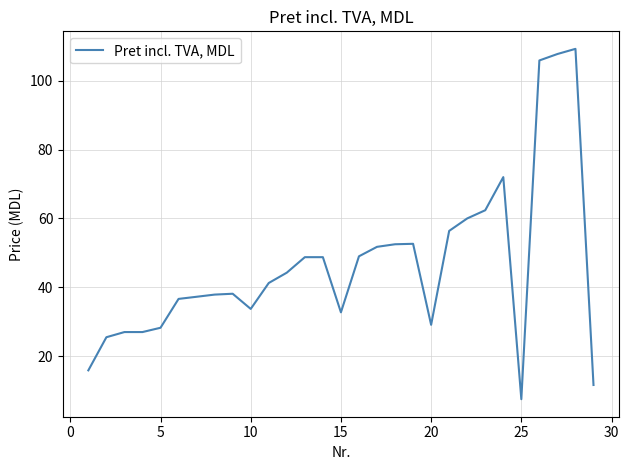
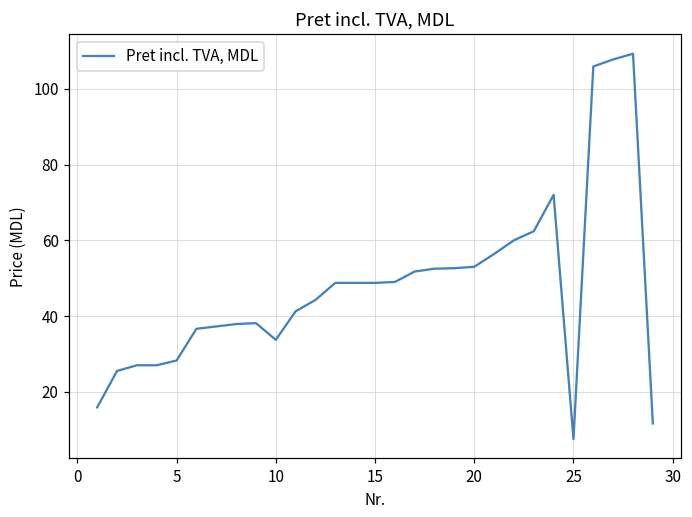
  {
    "5": 28,
    "10": 34,
-   "15": 33,
-   "20": 29,
+   "15": 49,
+   "20": 53,
    "25": 8
  }
